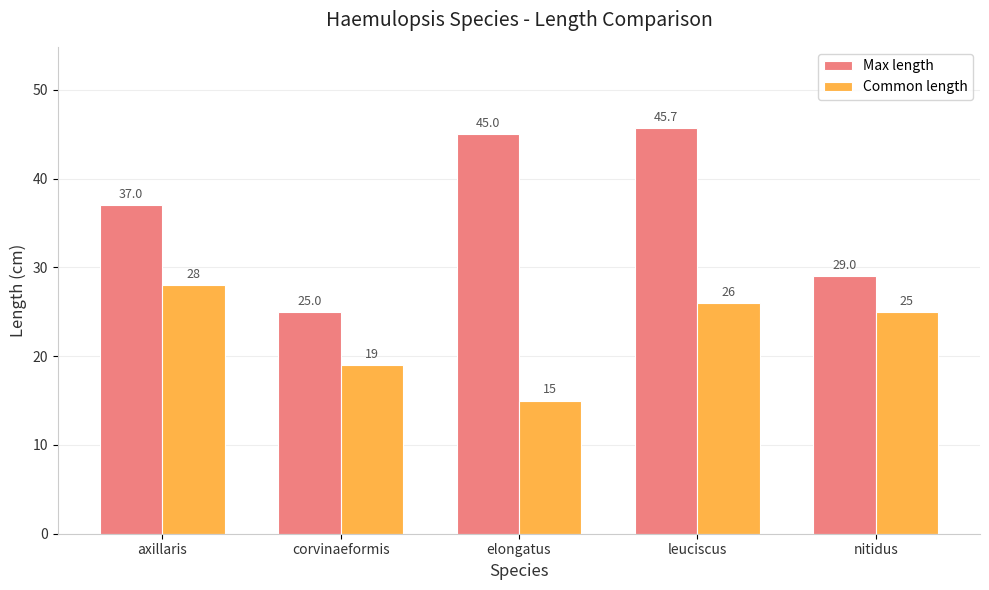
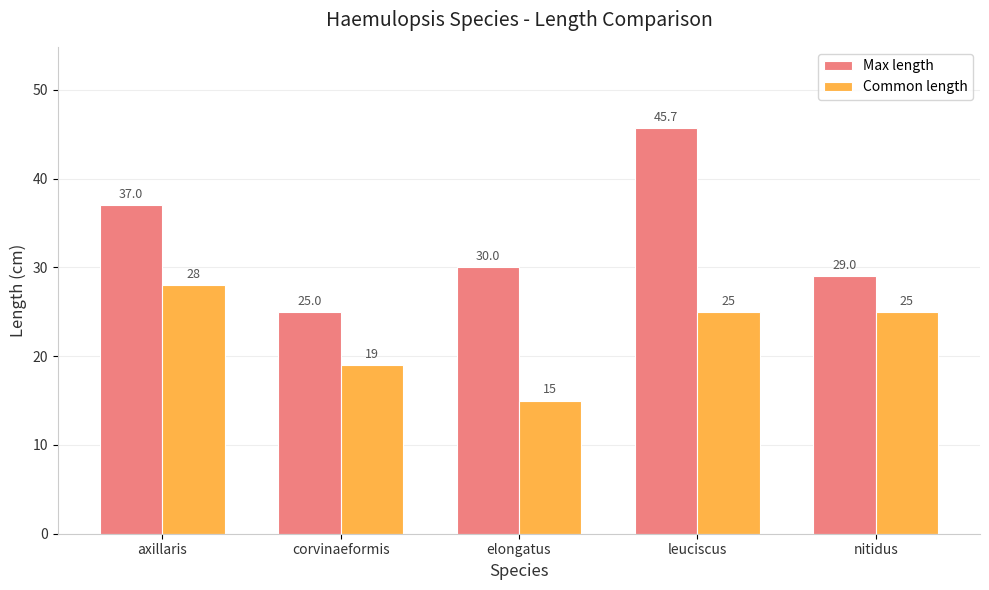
  {
    "Max length": {
      "axillaris": 37.0,
      "corvinaeformis": 25.0,
-     "elongatus": 45.0,
+     "elongatus": 30.0,
      "leuciscus": 45.7,
      "nitidus": 29.0
    },
    "Common length": {
      "axillaris": 28,
      "corvinaeformis": 19,
      "elongatus": 15,
-     "leuciscus": 26,
+     "leuciscus": 25,
      "nitidus": 25
    }
  }
